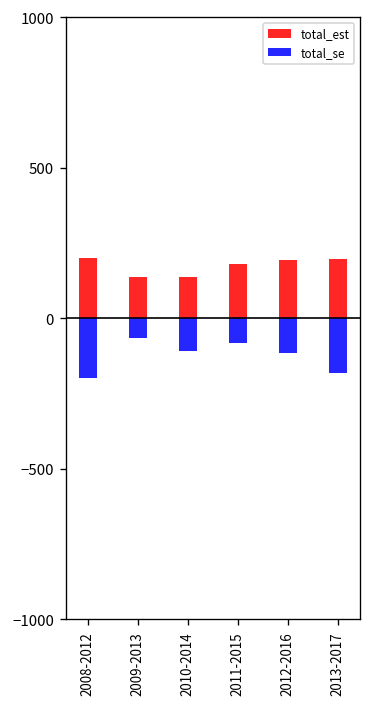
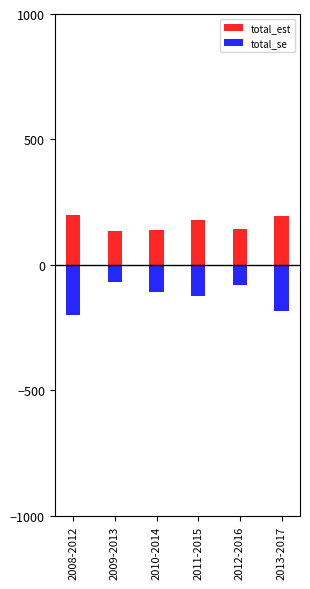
  {
    "total_est": {
      "2008-2012": 200,
      "2009-2013": 140,
      "2010-2014": 140,
      "2011-2015": 180,
-     "2012-2016": 190,
+     "2012-2016": 140,
      "2013-2017": 200
    },
    "total_se": {
      "2008-2012": -200,
      "2009-2013": -70,
      "2010-2014": -110,
-     "2011-2015": -80,
-     "2012-2016": -120,
+     "2011-2015": -120,
+     "2012-2016": -80,
      "2013-2017": -180
    }
  }
